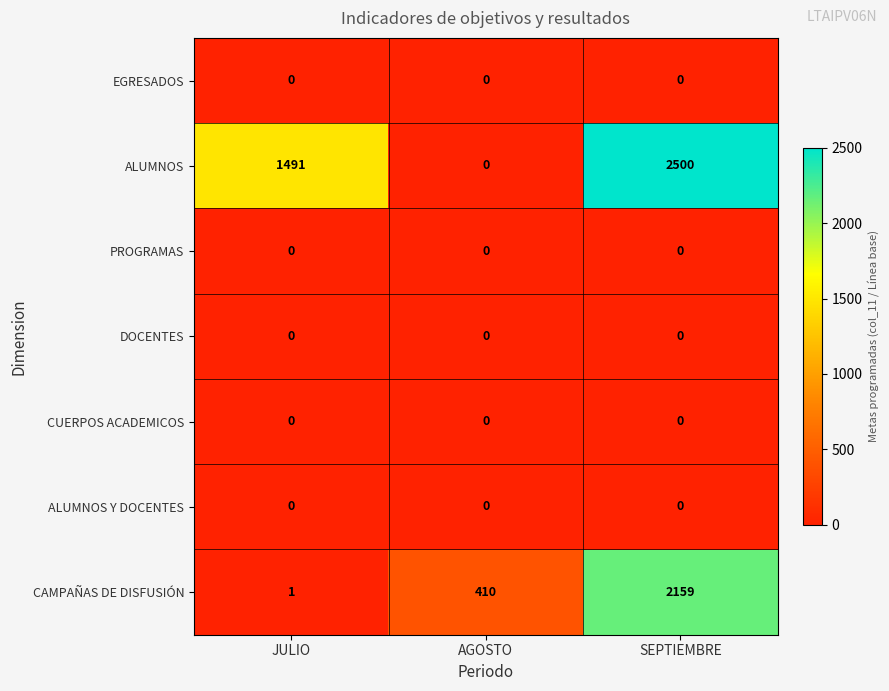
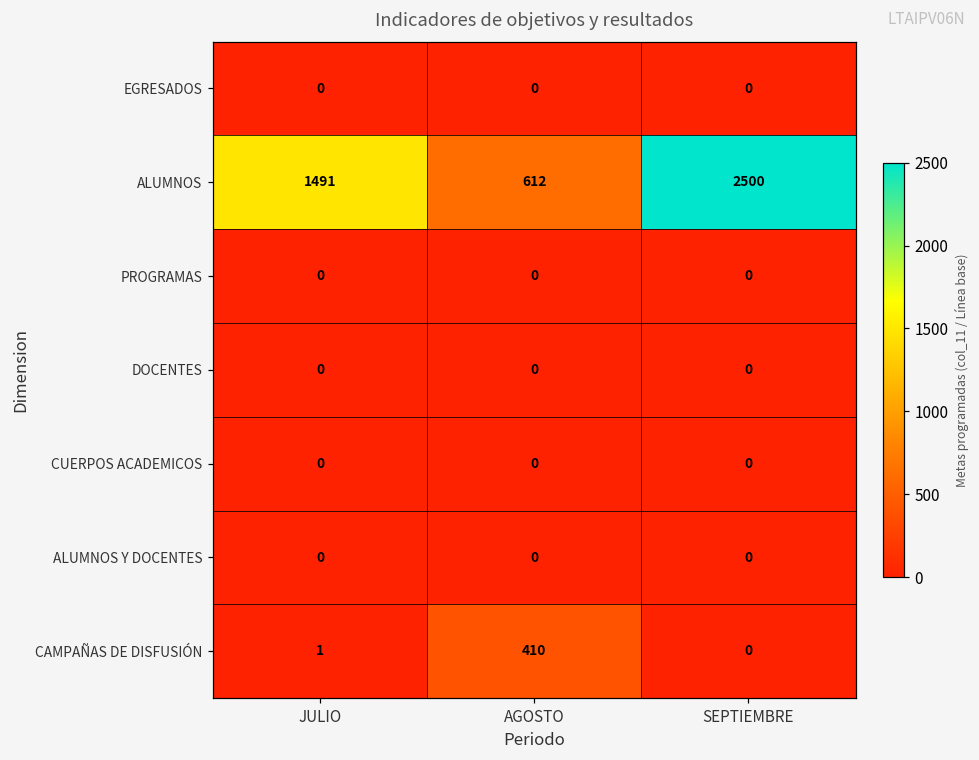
  {
    "EGRESADOS": {
      "JULIO": 0,
      "AGOSTO": 0,
      "SEPTIEMBRE": 0
    },
    "ALUMNOS": {
      "JULIO": 1491,
-     "AGOSTO": 0,
+     "AGOSTO": 612,
      "SEPTIEMBRE": 2500
    },
    "PROGRAMAS": {
      "JULIO": 0,
      "AGOSTO": 0,
      "SEPTIEMBRE": 0
    },
    "DOCENTES": {
      "JULIO": 0,
      "AGOSTO": 0,
      "SEPTIEMBRE": 0
    },
    "CUERPOS ACADEMICOS": {
      "JULIO": 0,
      "AGOSTO": 0,
      "SEPTIEMBRE": 0
    },
    "ALUMNOS Y DOCENTES": {
      "JULIO": 0,
      "AGOSTO": 0,
      "SEPTIEMBRE": 0
    },
    "CAMPAÑAS DE DISFUSIÓN": {
      "JULIO": 1,
      "AGOSTO": 410,
-     "SEPTIEMBRE": 2159
+     "SEPTIEMBRE": 0
    }
  }
